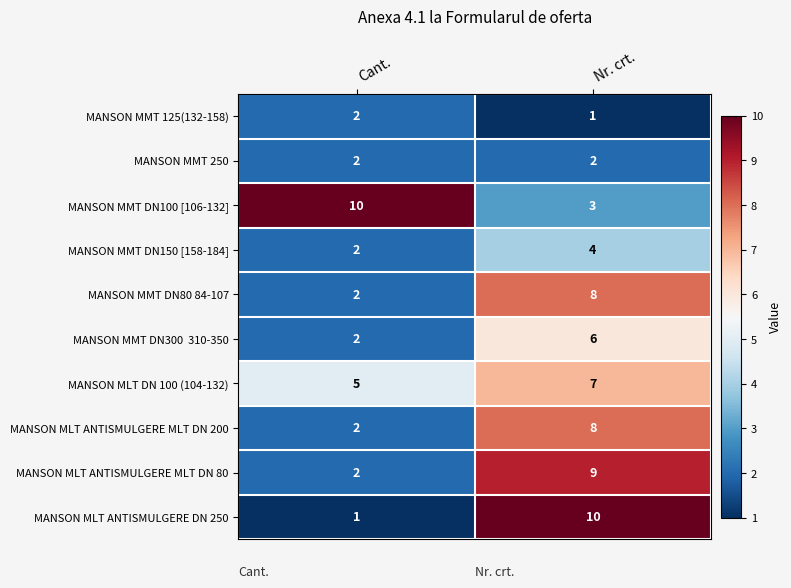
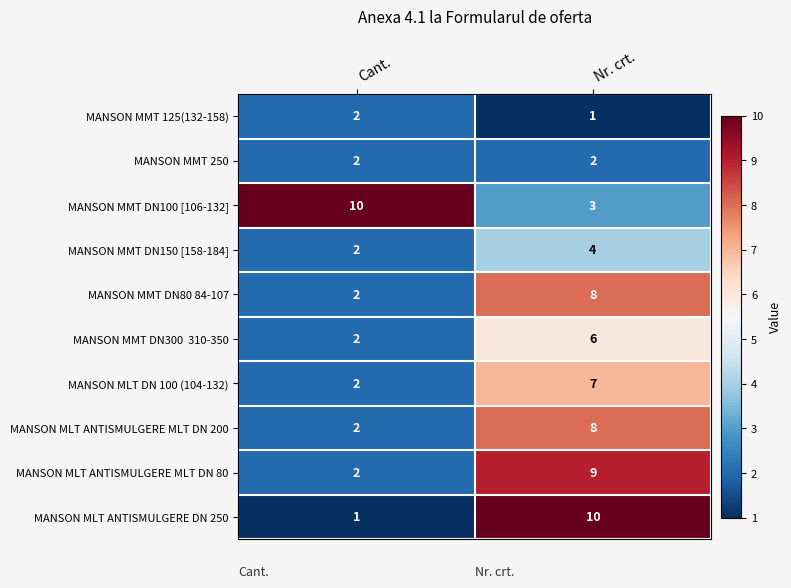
  {
    "MANSON MMT 125(132-158)": {
      "Cant.": 2,
      "Nr. crt.": 1
    },
    "MANSON MMT 250": {
      "Cant.": 2,
      "Nr. crt.": 2
    },
    "MANSON MMT DN100 [106-132]": {
      "Cant.": 10,
      "Nr. crt.": 3
    },
    "MANSON MMT DN150 [158-184]": {
      "Cant.": 2,
      "Nr. crt.": 4
    },
    "MANSON MMT DN80 84-107": {
      "Cant.": 2,
      "Nr. crt.": 8
    },
    "MANSON MMT DN300 310-350": {
      "Cant.": 2,
      "Nr. crt.": 6
    },
    "MANSON MLT DN 100 (104-132)": {
-     "Cant.": 5,
+     "Cant.": 2,
      "Nr. crt.": 7
    },
    "MANSON MLT ANTISMULGERE MLT DN 200": {
      "Cant.": 2,
      "Nr. crt.": 8
    },
    "MANSON MLT ANTISMULGERE MLT DN 80": {
      "Cant.": 2,
      "Nr. crt.": 9
    },
    "MANSON MLT ANTISMULGERE DN 250": {
      "Cant.": 1,
      "Nr. crt.": 10
    }
  }
